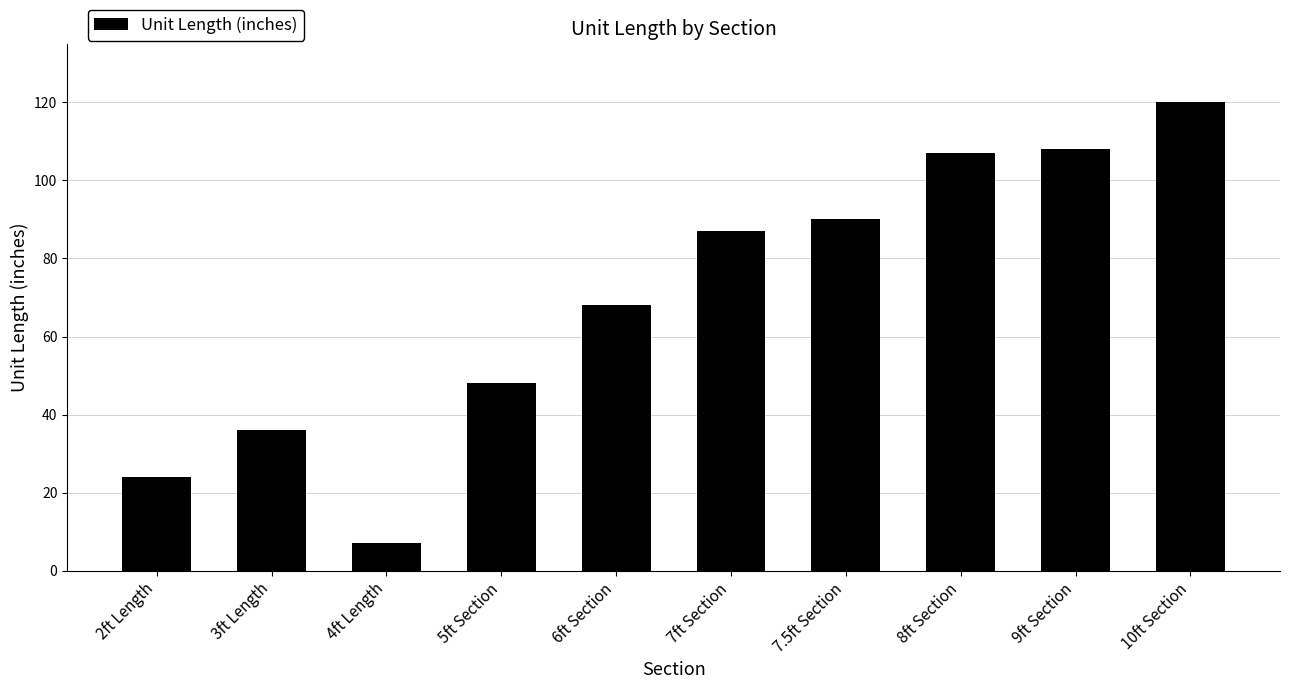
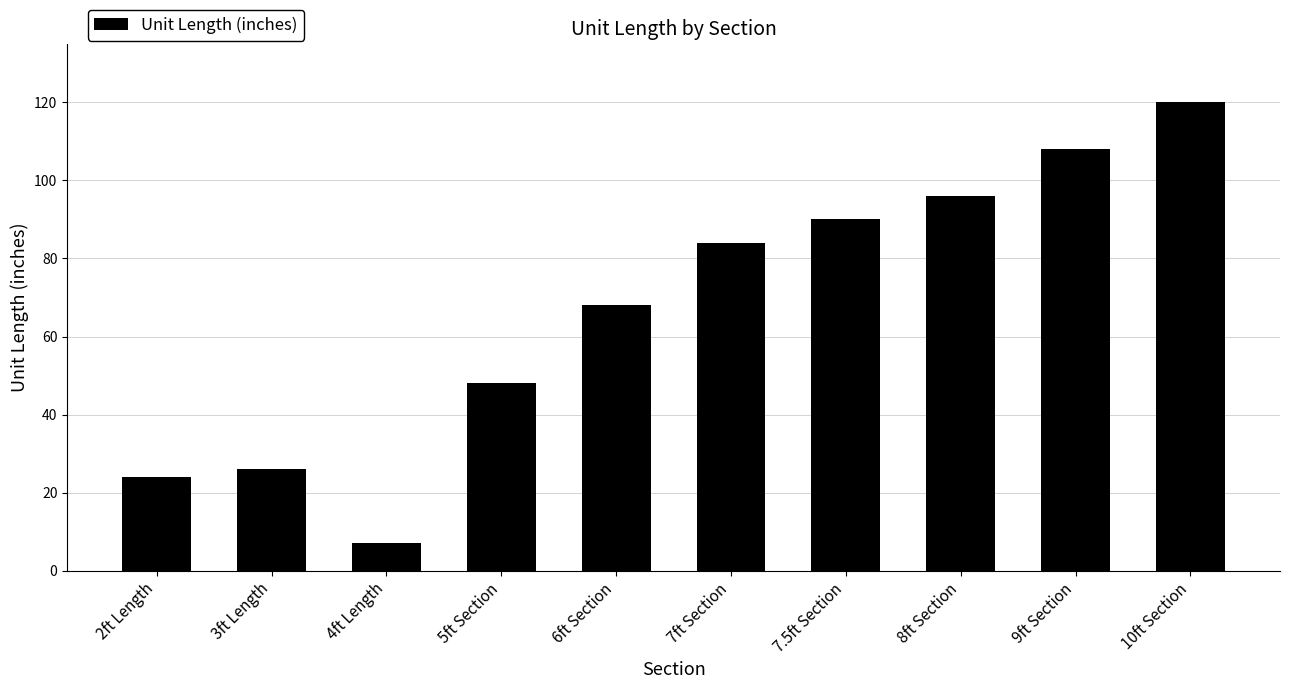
  {
    "2ft Length": 24,
-   "3ft Length": 36,
+   "3ft Length": 26,
    "4ft Length": 7,
    "5ft Section": 48,
    "6ft Section": 68,
-   "7ft Section": 87,
+   "7ft Section": 84,
    "7.5ft Section": 90,
-   "8ft Section": 107,
+   "8ft Section": 96,
    "9ft Section": 108,
    "10ft Section": 120
  }
